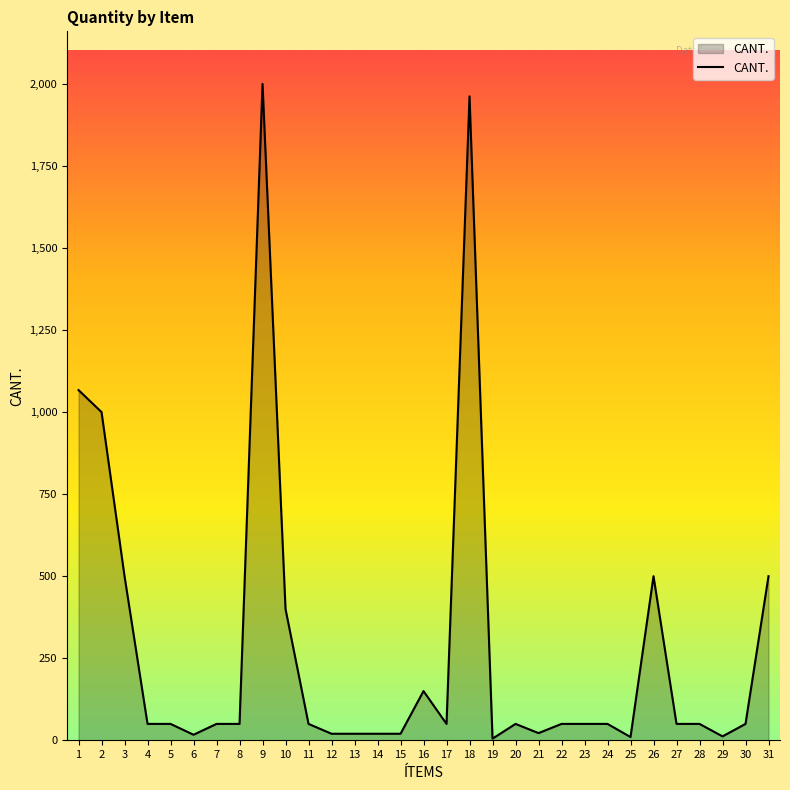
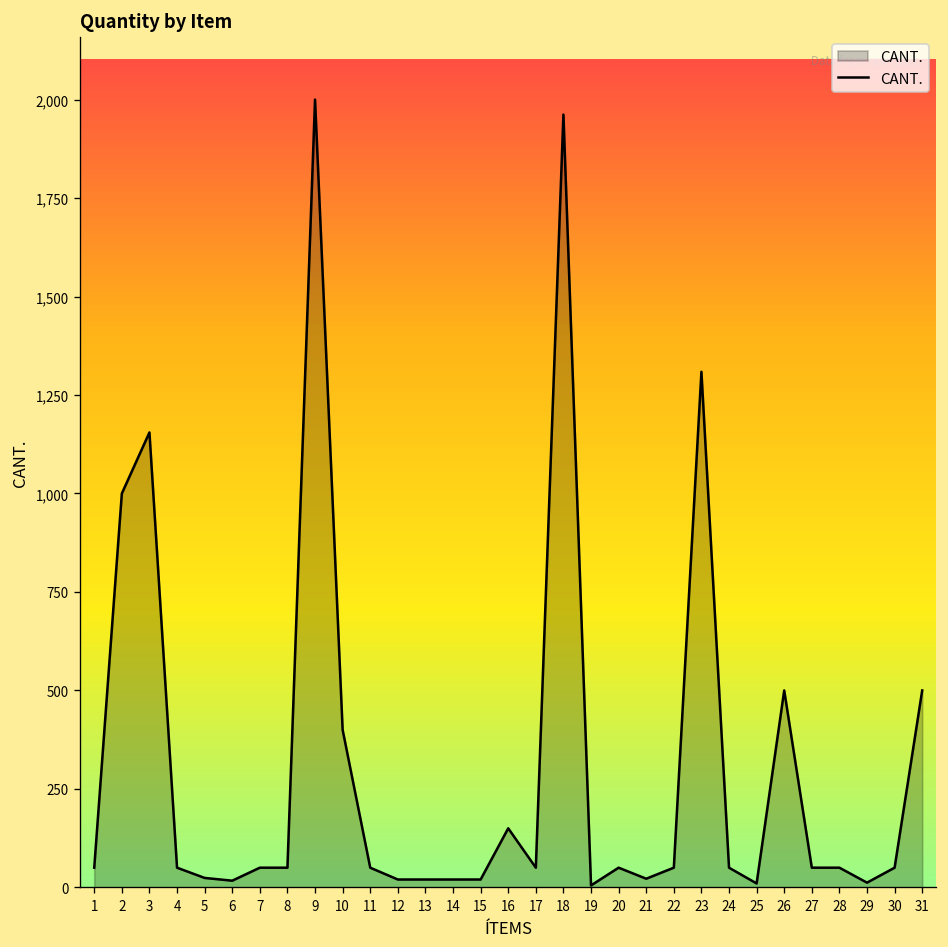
  {
-   "1": "1,070",
+   "1": "50",
    "2": "1,000",
-   "3": "500",
+   "3": "1,160",
    "4": "50",
-   "5": "50",
+   "5": "20",
    "6": "20",
    "7": "50",
    "8": "50",
    "9": "2,000",
    "10": "400",
    "11": "50",
    "12": "20",
    "13": "20",
    "14": "20",
    "15": "20",
    "16": "150",
    "17": "50",
    "18": "1,960",
    "19": "10",
    "20": "50",
    "21": "20",
    "22": "50",
-   "23": "50",
+   "23": "1,310",
    "24": "50",
    "25": "10",
    "26": "500",
    "27": "50",
    "28": "50",
    "29": "10",
    "30": "50",
    "31": "500"
  }
